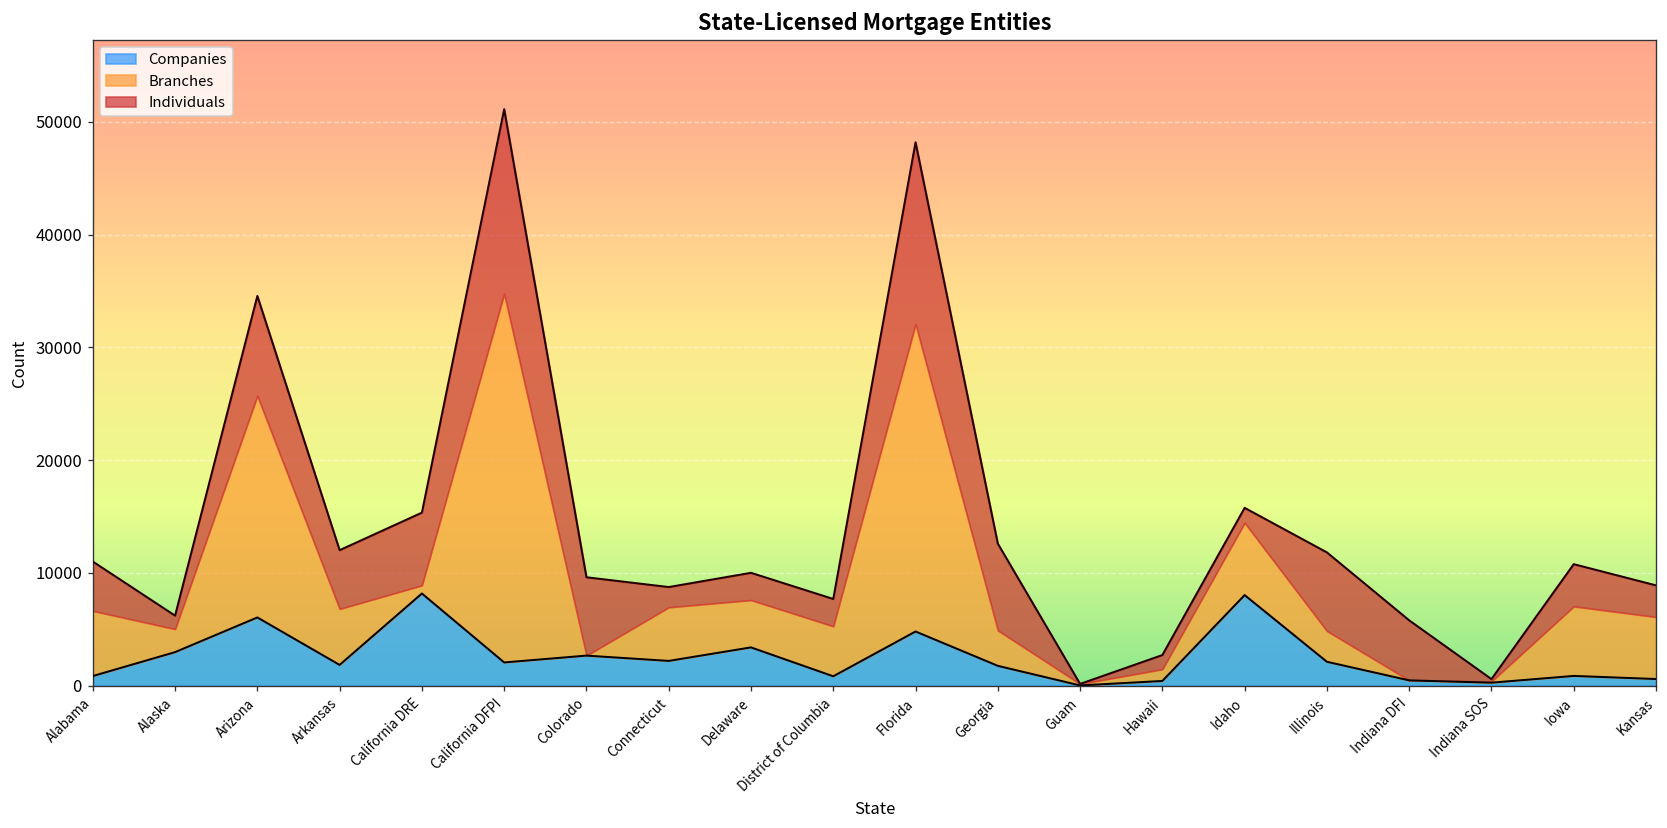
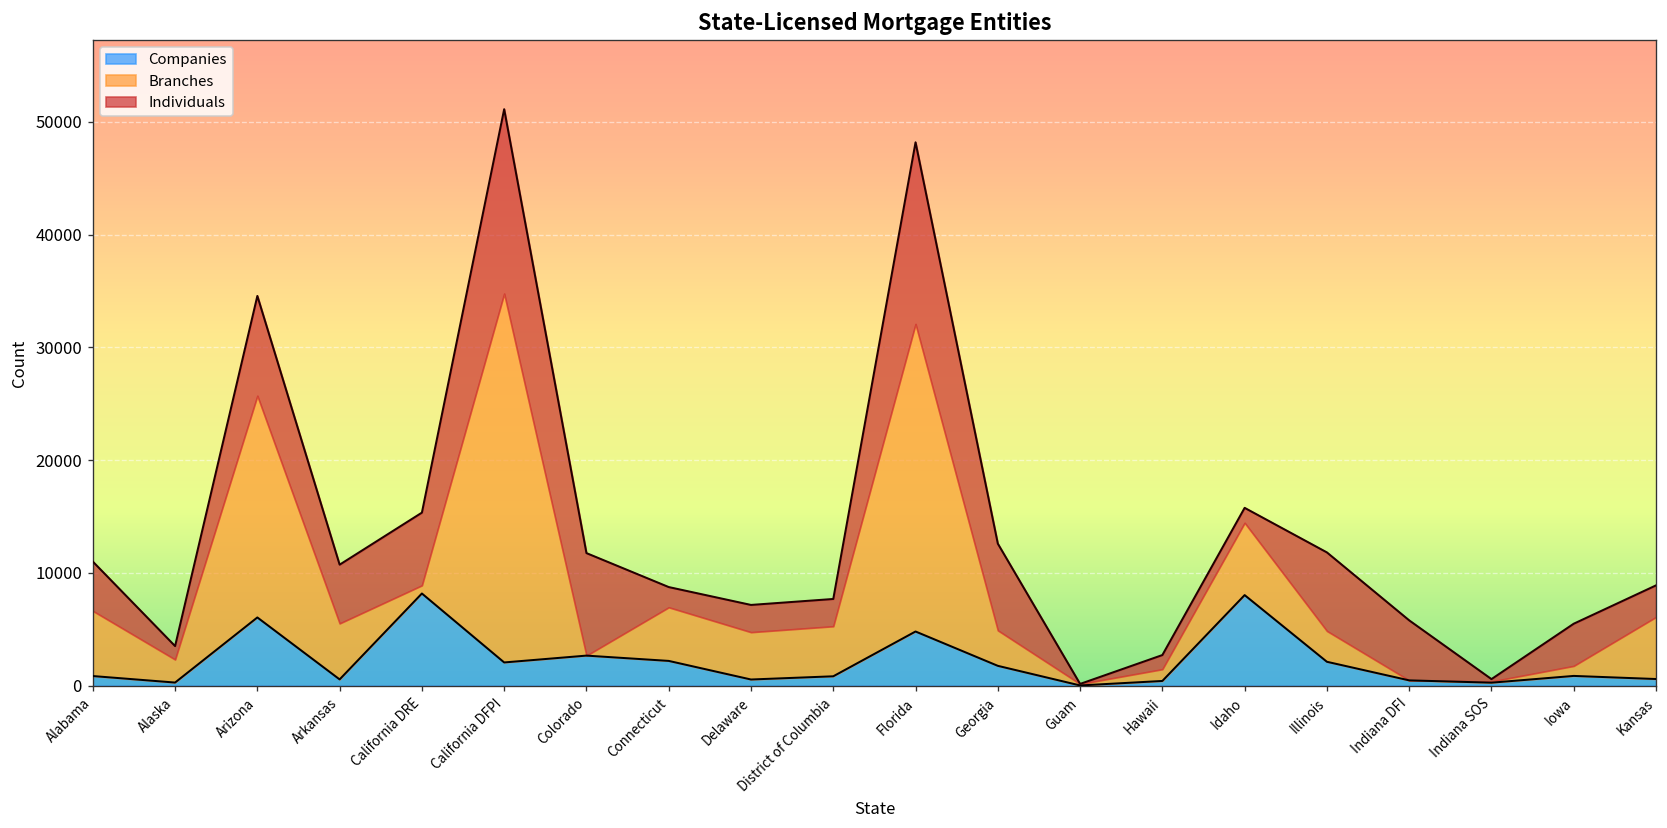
  {
    "Companies": {
      "Alabama": 1000,
-     "Alaska": 3000,
+     "Alaska": 0,
      "Arizona": 6000,
-     "Arkansas": 2000,
+     "Arkansas": 1000,
      "California DRE": 8000,
      "California DFPI": 2000,
      "Connecticut": 2000,
-     "Delaware": 3000,
+     "Delaware": 1000,
      "District of Columbia": 1000,
      "Florida": 5000,
      "Georgia": 2000,
      "Hawaii": 0,
      "Idaho": 8000,
      "Illinois": 2000,
      "Iowa": 1000,
      "Kansas": 1000
    },
    "Branches": {
      "Alabama": 6000,
      "Alaska": 2000,
      "Arizona": 20000,
      "Arkansas": 5000,
      "California DRE": 1000,
      "California DFPI": 33000,
      "Connecticut": 5000,
      "Delaware": 4000,
      "District of Columbia": 4000,
      "Florida": 27000,
      "Georgia": 3000,
      "Hawaii": 1000,
      "Idaho": 6000,
      "Illinois": 3000,
-     "Iowa": 6000,
+     "Iowa": 1000,
      "Kansas": 5000
    },
    "Individuals": {
      "Alabama": 4000,
      "Alaska": 1000,
      "Arizona": 9000,
      "Arkansas": 5000,
      "California DRE": 6000,
      "California DFPI": 16000,
-     "Colorado": 7000,
+     "Colorado": 9000,
      "Connecticut": 2000,
      "Delaware": 2000,
      "District of Columbia": 2000,
      "Florida": 16000,
      "Georgia": 8000,
      "Hawaii": 1000,
      "Idaho": 1000,
      "Illinois": 7000,
      "Indiana DFI": 5000,
      "Iowa": 4000,
      "Kansas": 3000
    }
  }
